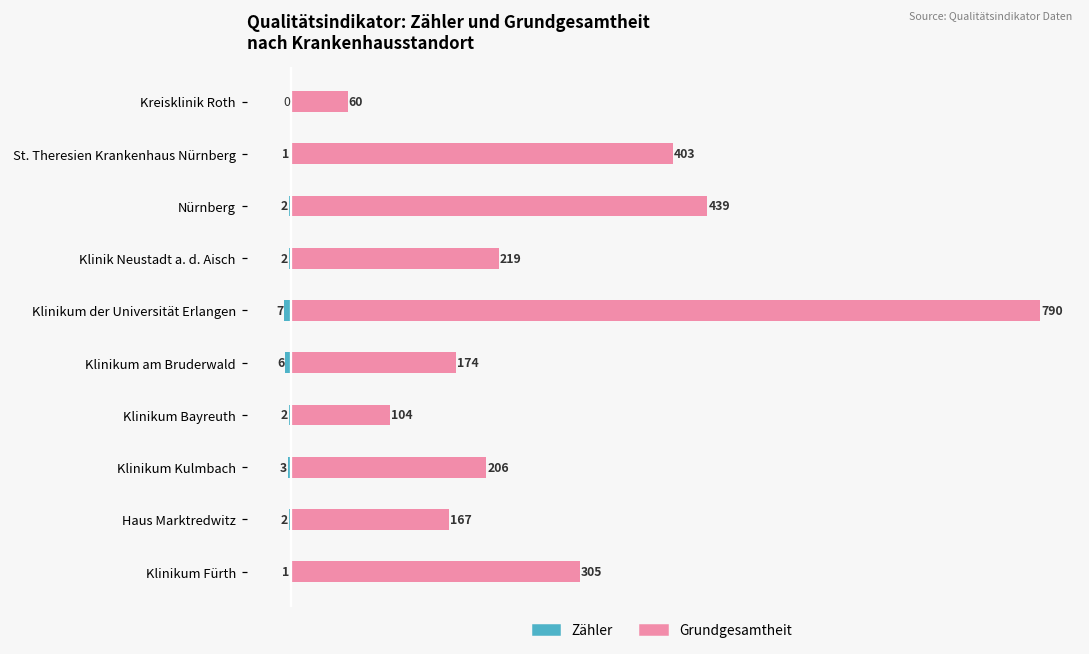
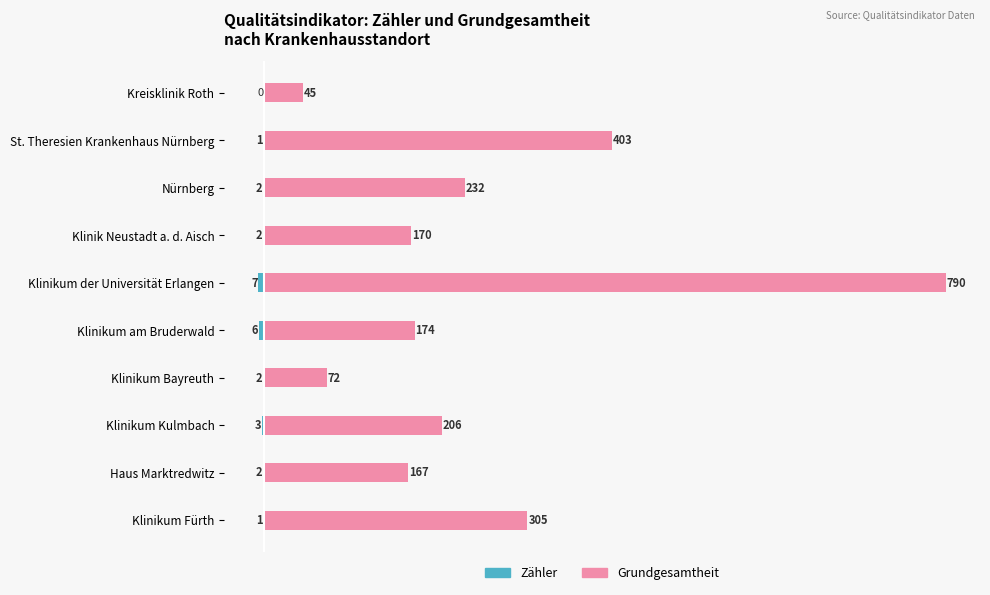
  {
    "Zähler": {
      "Kreisklinik Roth": 0
    },
    "Grundgesamtheit": {
-     "Kreisklinik Roth": 60,
+     "Kreisklinik Roth": 45,
      "St. Theresien Krankenhaus Nürnberg": 403,
-     "Nürnberg": 439,
-     "Klinik Neustadt a. d. Aisch": 219,
+     "Nürnberg": 232,
+     "Klinik Neustadt a. d. Aisch": 170,
      "Klinikum der Universität Erlangen": 790,
      "Klinikum am Bruderwald": 174,
-     "Klinikum Bayreuth": 104,
+     "Klinikum Bayreuth": 72,
      "Klinikum Kulmbach": 206,
      "Haus Marktredwitz": 167,
      "Klinikum Fürth": 305
    }
  }
